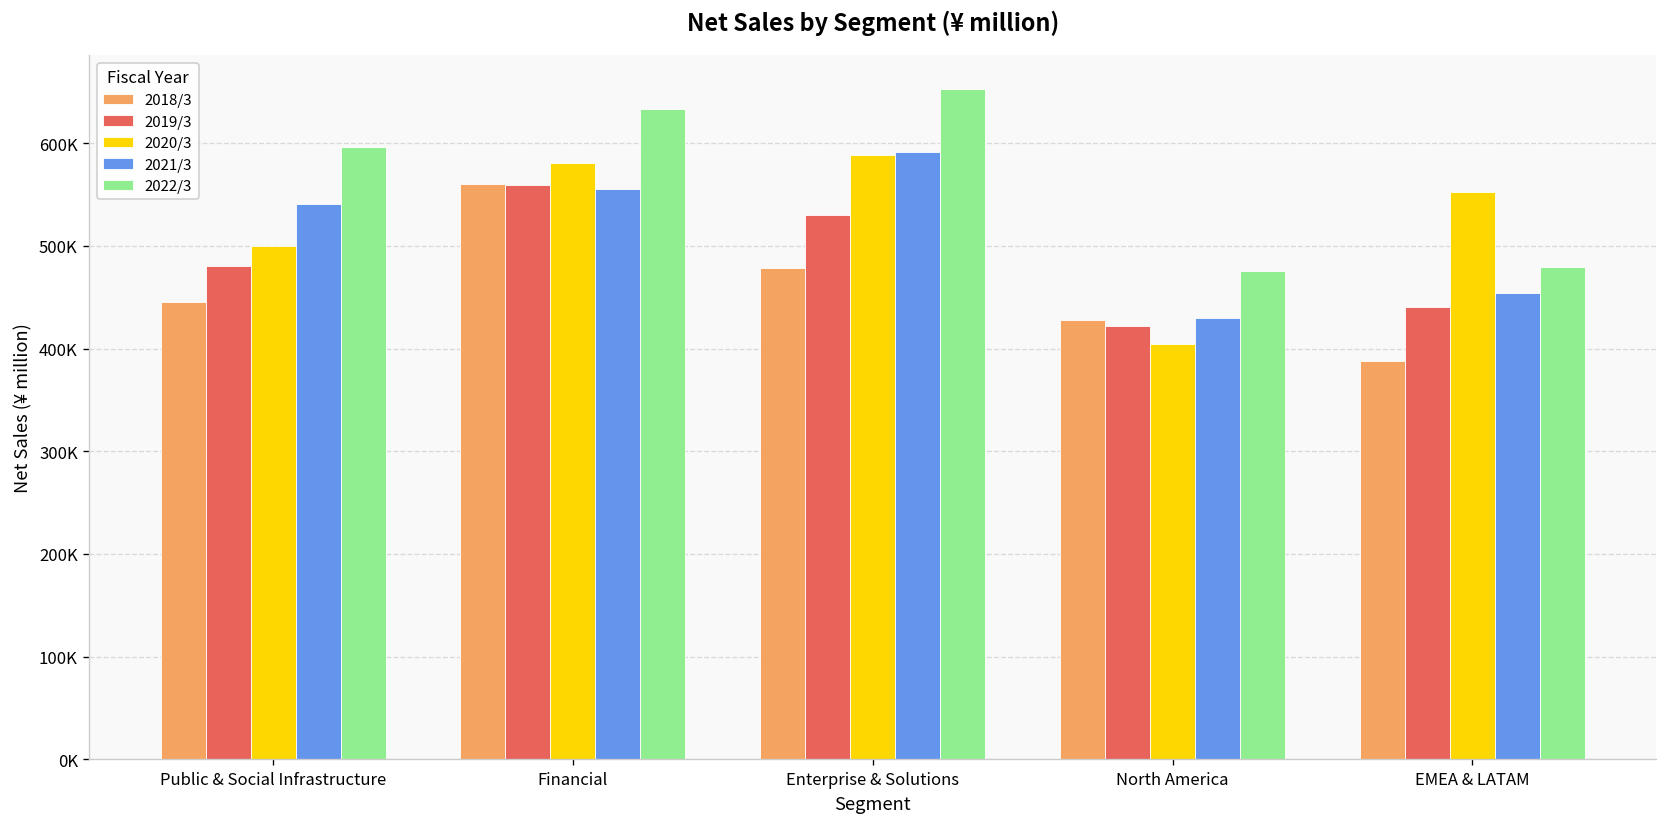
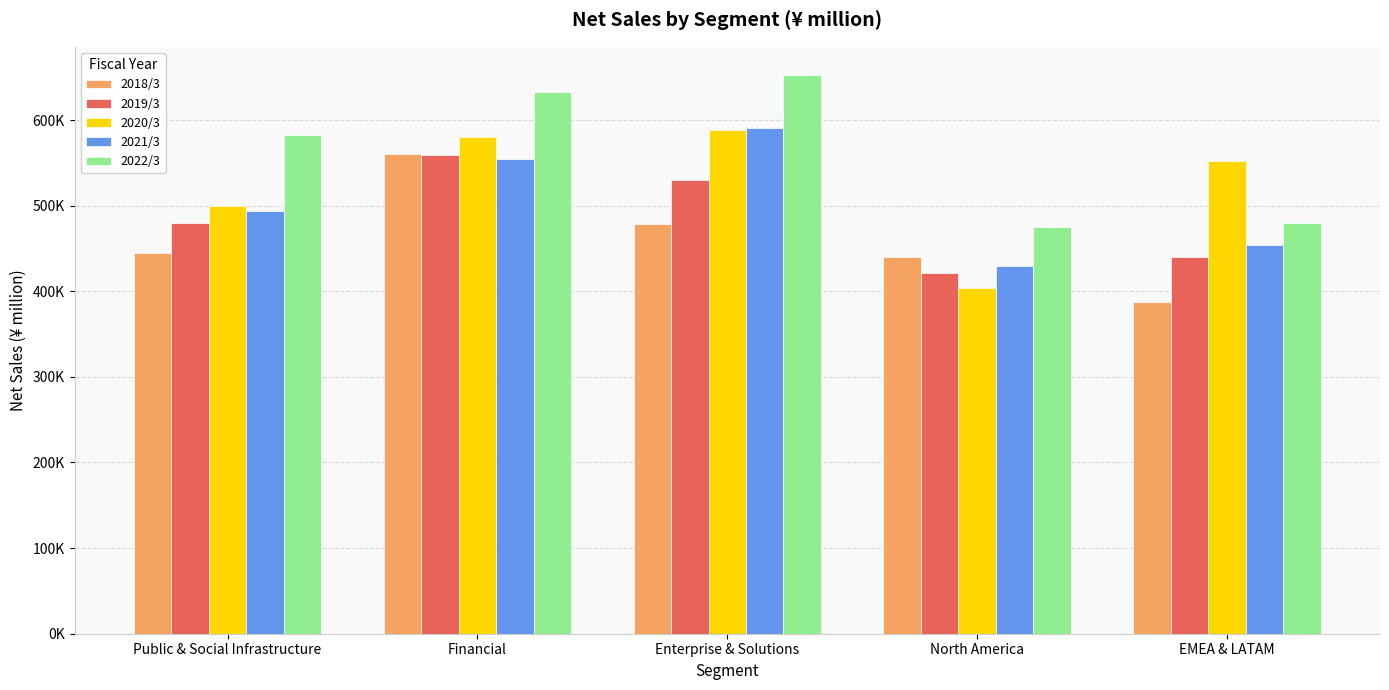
  {
    "2018/3": {
      "Public & Social Infrastructure": 440000,
      "Financial": 560000,
      "Enterprise & Solutions": 480000,
-     "North America": 430000,
+     "North America": 440000,
      "EMEA & LATAM": 390000
    },
    "2019/3": {
      "Public & Social Infrastructure": 480000,
      "Financial": 560000,
      "Enterprise & Solutions": 530000,
      "North America": 420000,
      "EMEA & LATAM": 440000
    },
    "2020/3": {
      "Public & Social Infrastructure": 500000,
      "Financial": 580000,
      "Enterprise & Solutions": 590000,
      "North America": 400000,
      "EMEA & LATAM": 550000
    },
    "2021/3": {
-     "Public & Social Infrastructure": 540000,
+     "Public & Social Infrastructure": 490000,
      "Financial": 550000,
      "Enterprise & Solutions": 590000,
      "North America": 430000,
      "EMEA & LATAM": 450000
    },
    "2022/3": {
-     "Public & Social Infrastructure": 600000,
+     "Public & Social Infrastructure": 580000,
      "Financial": 630000,
      "Enterprise & Solutions": 650000,
      "North America": 480000,
      "EMEA & LATAM": 480000
    }
  }
